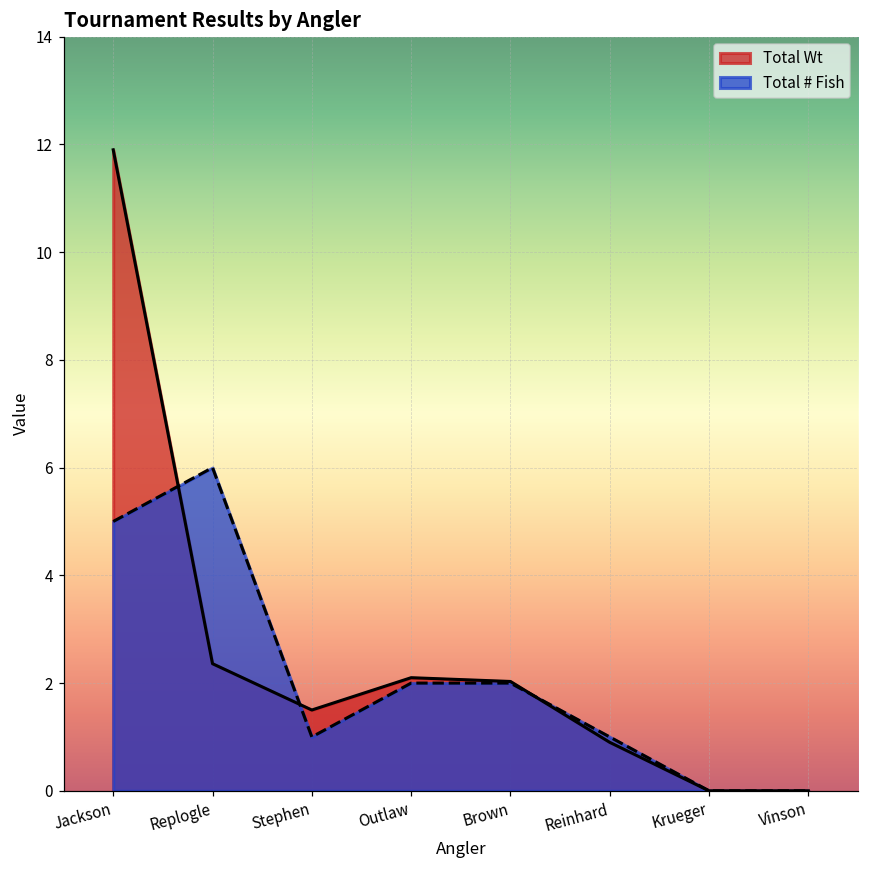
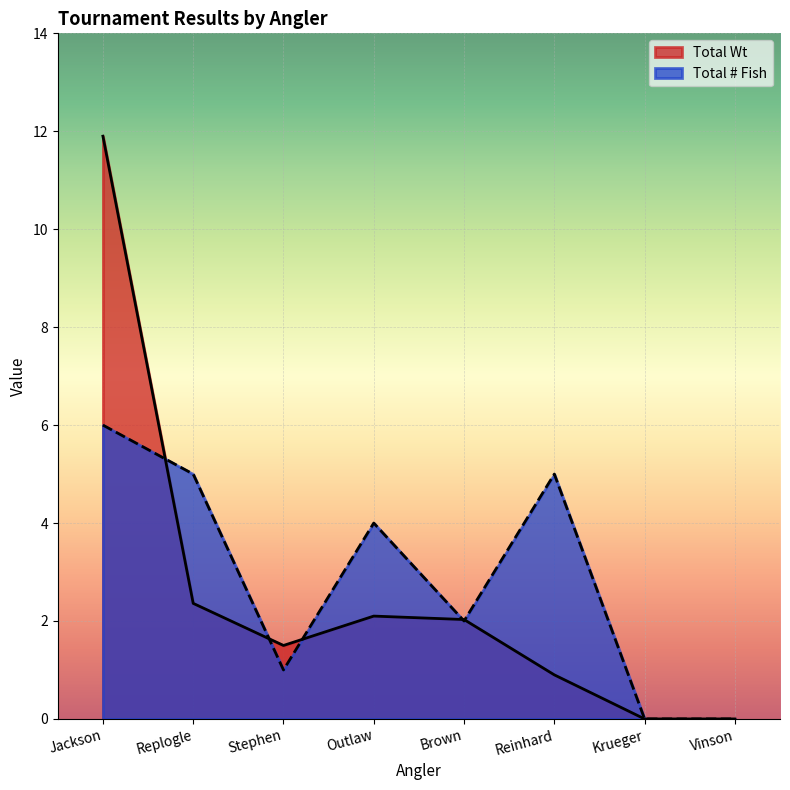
  {
    "Total Wt": {
      "Jackson": 11.9,
      "Replogle": 2.4,
      "Stephen": 1.5,
      "Outlaw": 2.1,
      "Reinhard": 0.9
    },
    "Total # Fish": {
-     "Jackson": 5,
-     "Replogle": 6,
+     "Jackson": 6,
+     "Replogle": 5,
      "Stephen": 1,
-     "Outlaw": 2,
-     "Reinhard": 1
+     "Outlaw": 4,
+     "Reinhard": 5
    }
  }
